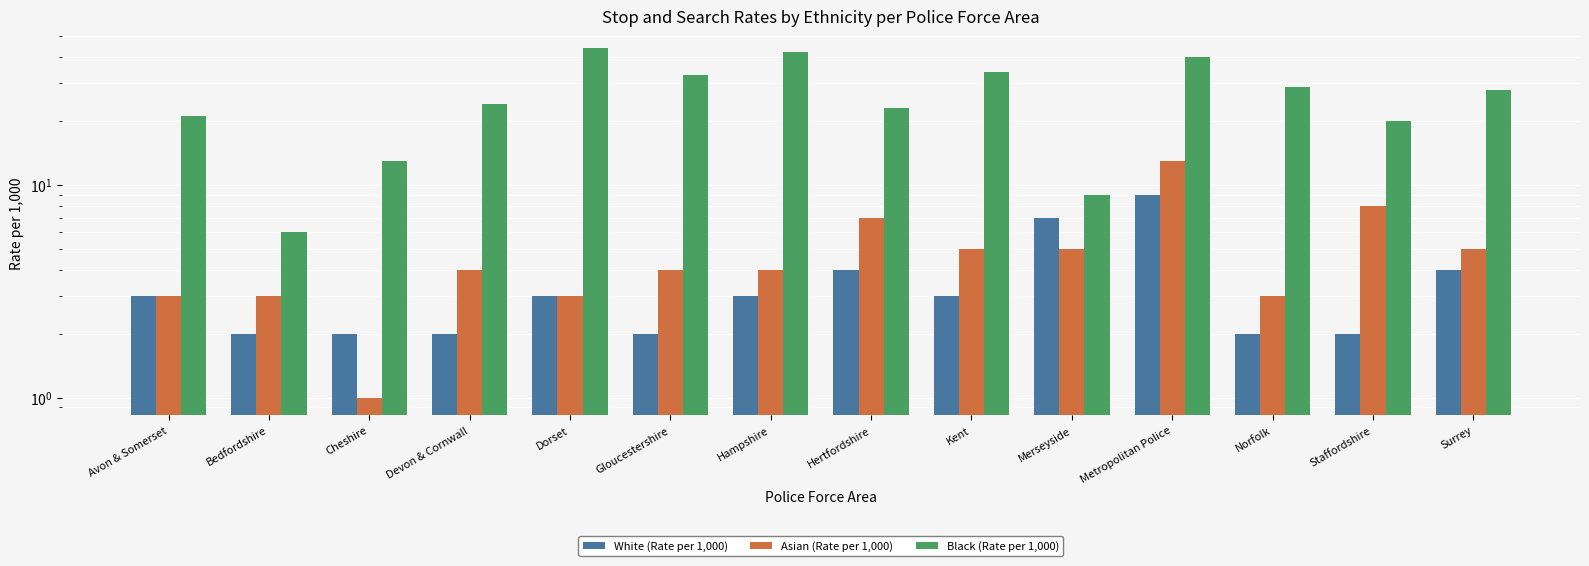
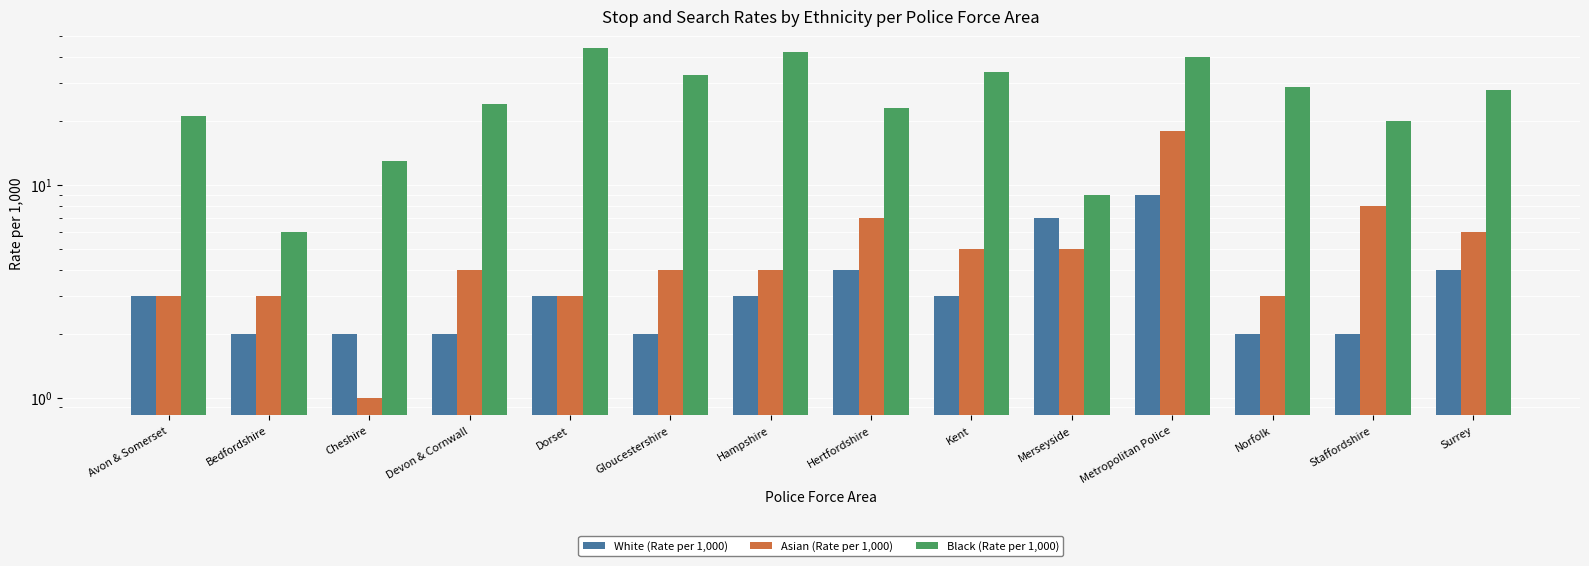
  {
    "White (Rate per 1,000)": {
      "Avon & Somerset": 3,
      "Bedfordshire": 2,
      "Cheshire": 2,
      "Devon & Cornwall": 2,
      "Dorset": 3,
      "Gloucestershire": 2,
      "Hampshire": 3,
      "Hertfordshire": 4,
      "Kent": 3,
      "Merseyside": 7,
      "Metropolitan Police": 9,
      "Norfolk": 2,
      "Staffordshire": 2,
      "Surrey": 4
    },
    "Asian (Rate per 1,000)": {
      "Avon & Somerset": 3,
      "Bedfordshire": 3,
      "Cheshire": 1,
      "Devon & Cornwall": 4,
      "Dorset": 3,
      "Gloucestershire": 4,
      "Hampshire": 4,
      "Hertfordshire": 7,
      "Kent": 5,
      "Merseyside": 5,
-     "Metropolitan Police": 13,
+     "Metropolitan Police": 18,
      "Norfolk": 3,
      "Staffordshire": 8,
-     "Surrey": 5
+     "Surrey": 6
    },
    "Black (Rate per 1,000)": {
      "Avon & Somerset": 21,
      "Bedfordshire": 6,
      "Cheshire": 13,
      "Devon & Cornwall": 24,
      "Dorset": 44,
      "Gloucestershire": 33,
      "Hampshire": 42,
      "Hertfordshire": 23,
      "Kent": 34,
      "Merseyside": 9,
      "Metropolitan Police": 40,
      "Norfolk": 29,
      "Staffordshire": 20,
      "Surrey": 28
    }
  }
